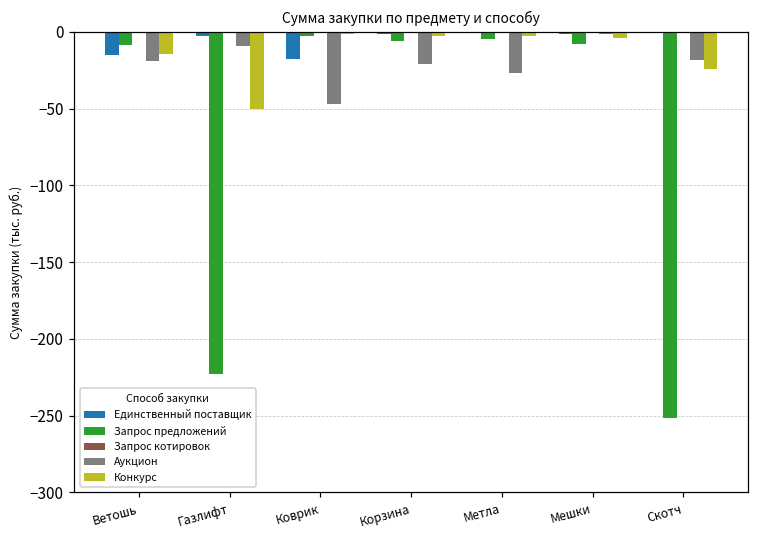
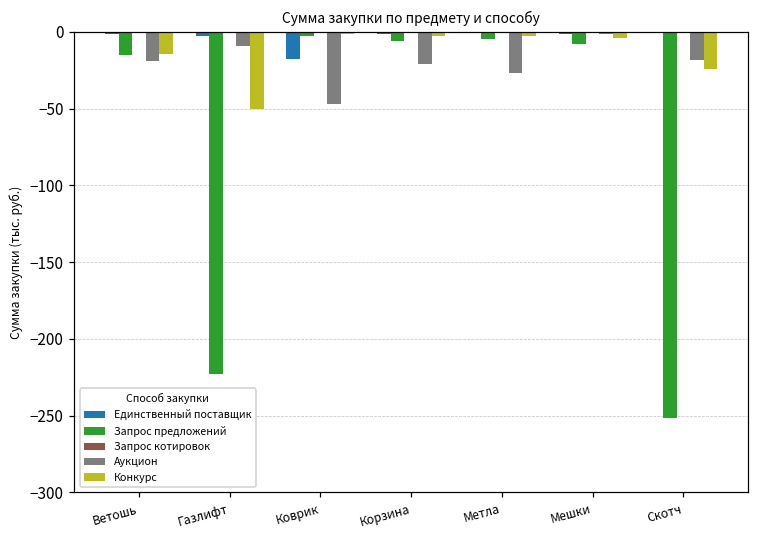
  {
    "Единственный поставщик": {
-     "Ветошь": -15,
+     "Ветошь": -2,
      "Газлифт": -3,
      "Коврик": -18
    },
    "Запрос предложений": {
-     "Ветошь": -9,
+     "Ветошь": -15,
      "Газлифт": -223,
      "Коврик": -3,
      "Корзина": -6,
      "Метла": -4,
      "Мешки": -8,
      "Скотч": -252
    },
    "Запрос котировок": {
      "Ветошь": 0,
      "Газлифт": 0,
      "Коврик": 0,
      "Корзина": 0,
      "Метла": 0,
      "Мешки": 0,
      "Скотч": 0
    },
    "Аукцион": {
      "Ветошь": -19,
      "Газлифт": -9,
      "Коврик": -47,
      "Корзина": -21,
      "Метла": -27,
      "Скотч": -19
    },
    "Конкурс": {
      "Ветошь": -14,
      "Газлифт": -50,
      "Корзина": -3,
      "Метла": -3,
      "Мешки": -4,
      "Скотч": -24
    }
  }
